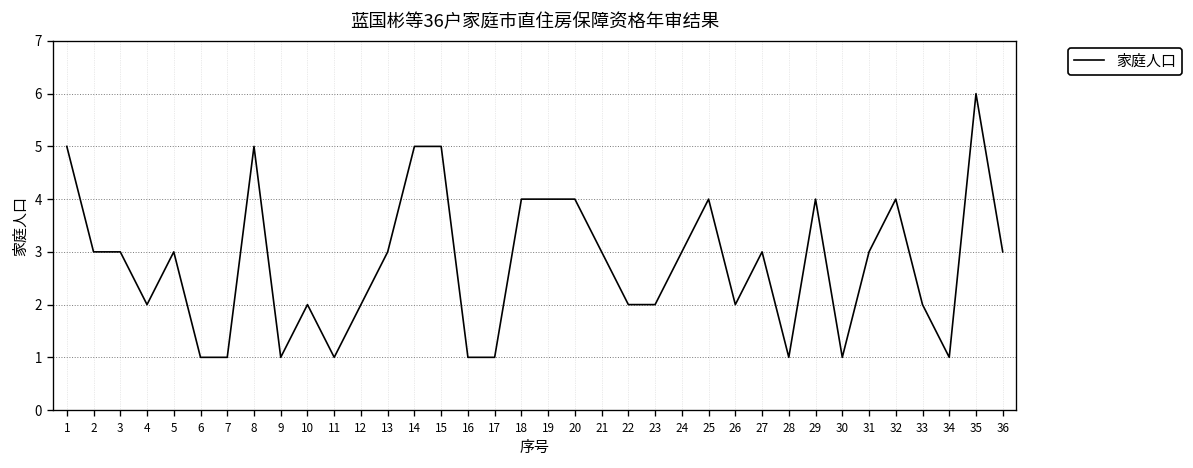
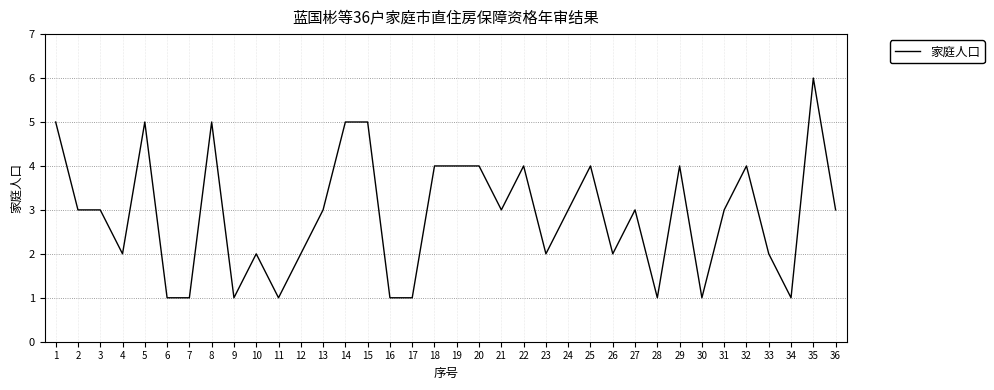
  {
    "1": 5,
    "2": 3,
    "3": 3,
    "4": 2,
-   "5": 3,
+   "5": 5,
    "6": 1,
    "7": 1,
    "8": 5,
    "9": 1,
    "10": 2,
    "11": 1,
    "12": 2,
    "13": 3,
    "14": 5,
    "15": 5,
    "16": 1,
    "17": 1,
    "18": 4,
    "19": 4,
    "20": 4,
    "21": 3,
-   "22": 2,
+   "22": 4,
    "23": 2,
    "24": 3,
    "25": 4,
    "26": 2,
    "27": 3,
    "28": 1,
    "29": 4,
    "30": 1,
    "31": 3,
    "32": 4,
    "33": 2,
    "34": 1,
    "35": 6,
    "36": 3
  }
